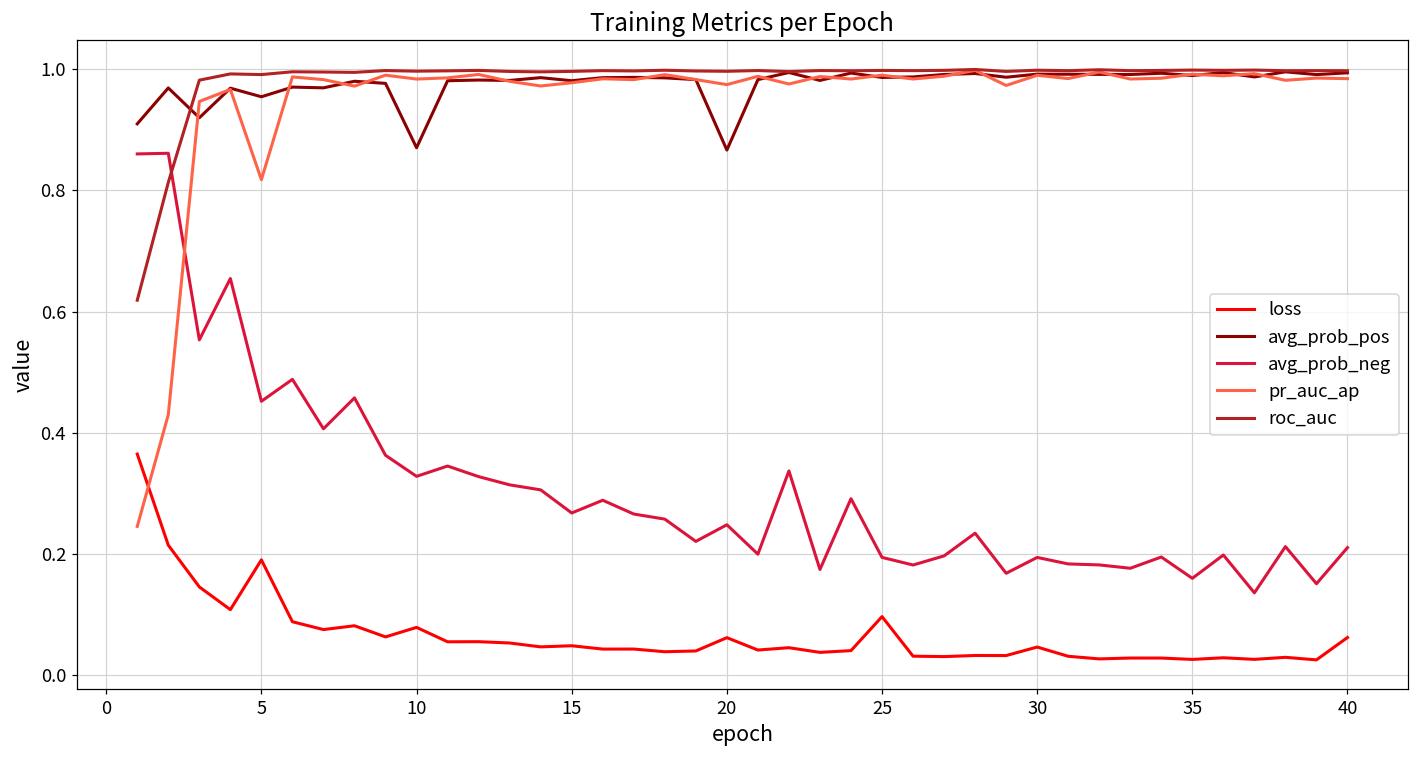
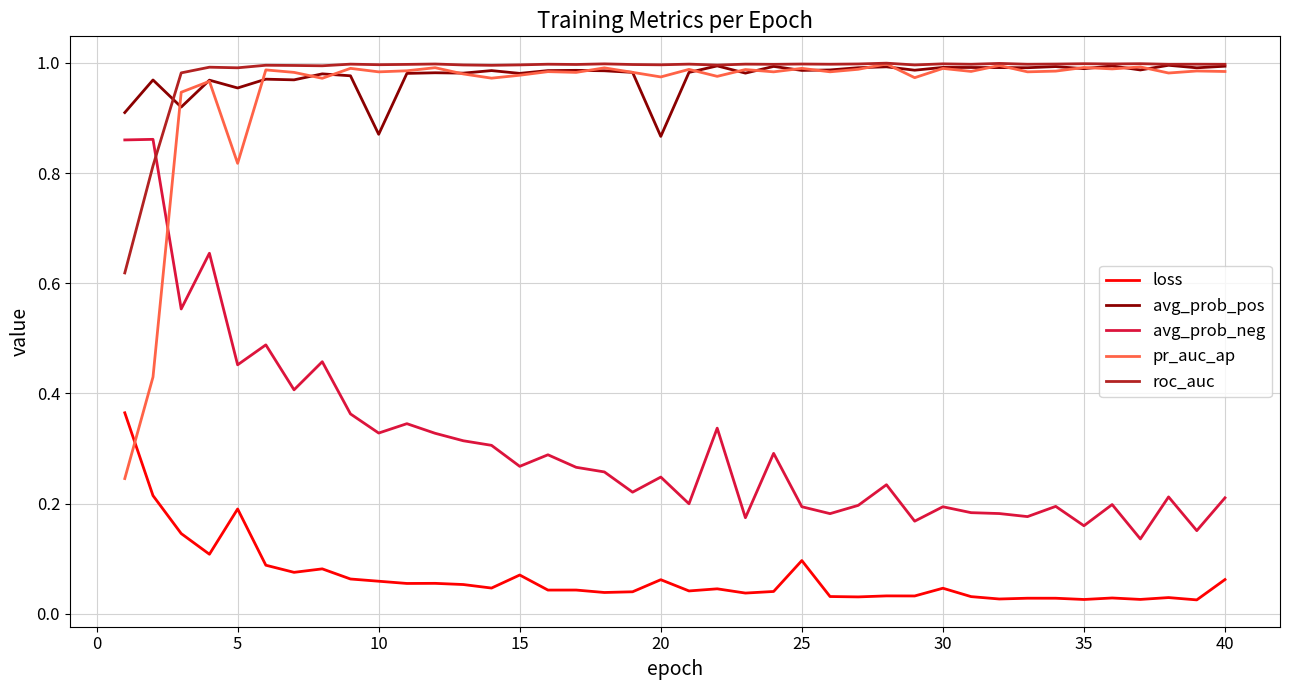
  {
    "loss": {
      "5": 0.19,
-     "10": 0.08,
-     "15": 0.05,
+     "10": 0.06,
+     "15": 0.07,
      "20": 0.06,
      "25": 0.10,
      "30": 0.05,
      "35": 0.03,
      "40": 0.06
    },
    "avg_prob_pos": {
      "5": 0.95,
      "10": 0.87,
      "20": 0.87
    },
    "pr_auc_ap": {
      "5": 0.82,
      "10": 0.98,
      "20": 0.97,
      "40": 0.98
    }
  }
